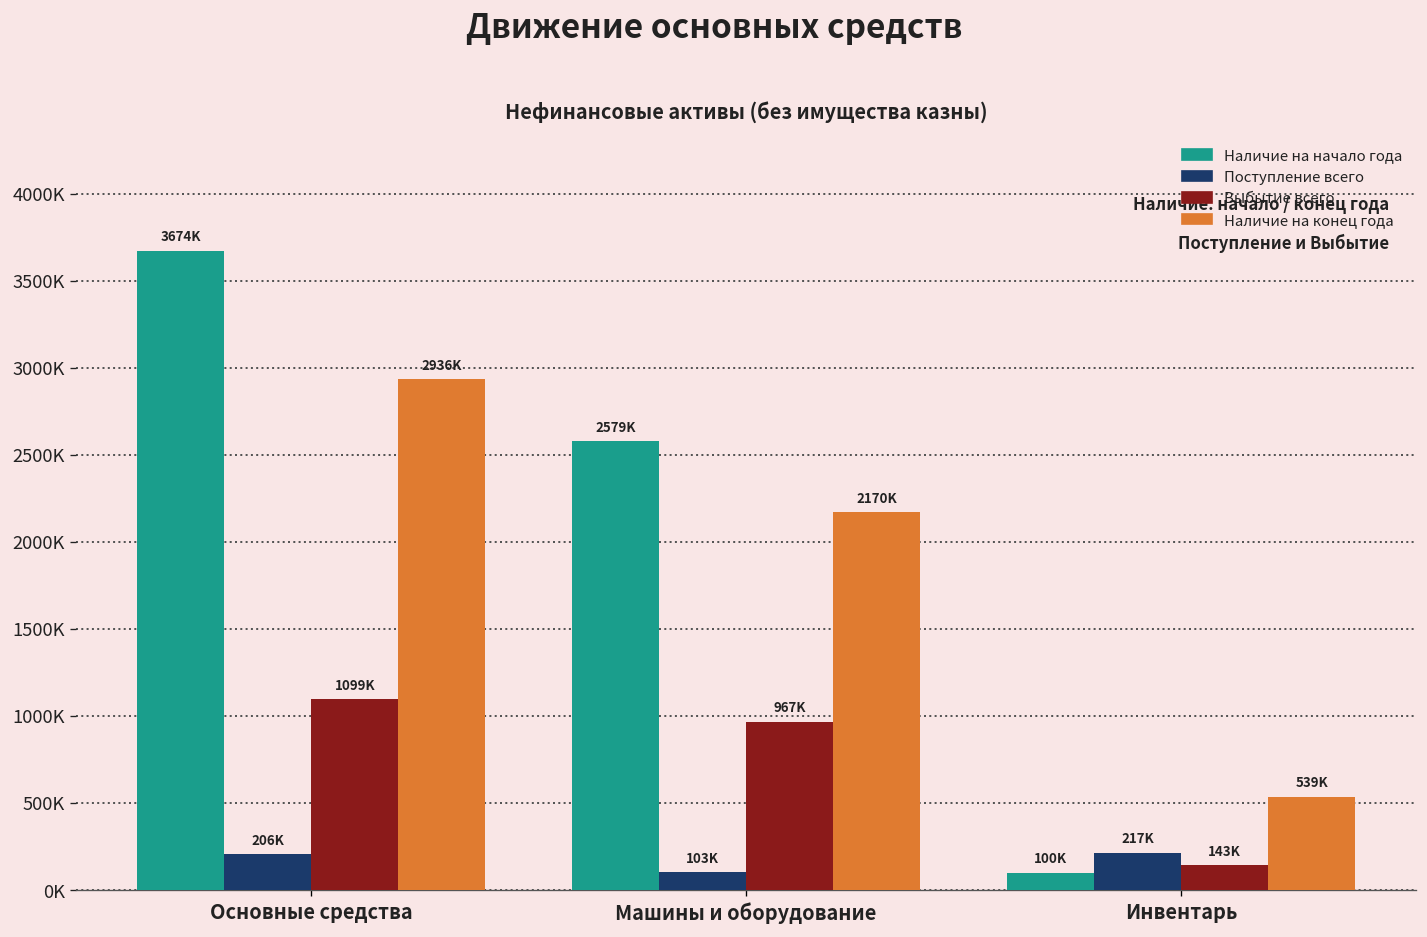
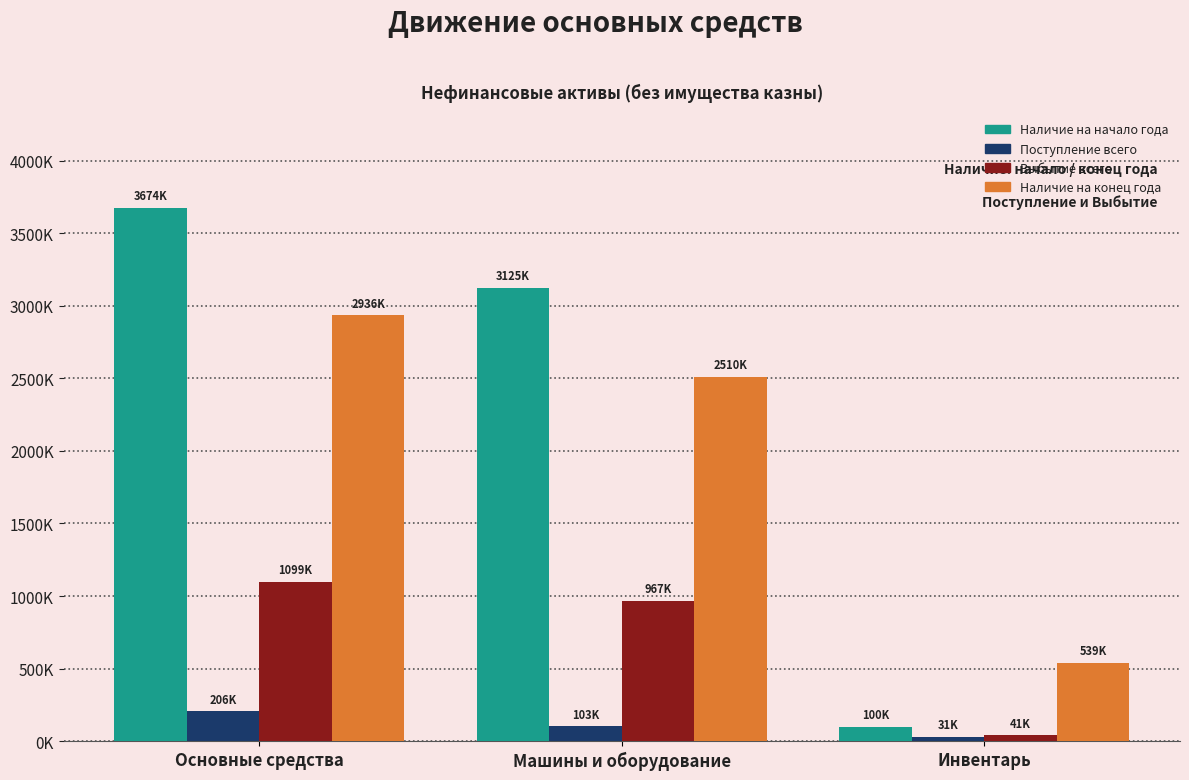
  {
    "Наличие на начало года": {
      "Основные средства": "3674K",
-     "Машины и оборудование": "2579K",
+     "Машины и оборудование": "3125K",
      "Инвентарь": "100K"
    },
    "Поступление всего": {
      "Основные средства": "206K",
      "Машины и оборудование": "103K",
-     "Инвентарь": "217K"
+     "Инвентарь": "31K"
    },
    "Выбытие всего": {
      "Основные средства": "1099K",
      "Машины и оборудование": "967K",
-     "Инвентарь": "143K"
+     "Инвентарь": "41K"
    },
    "Наличие на конец года": {
      "Основные средства": "2936K",
-     "Машины и оборудование": "2170K",
+     "Машины и оборудование": "2510K",
      "Инвентарь": "539K"
    }
  }
